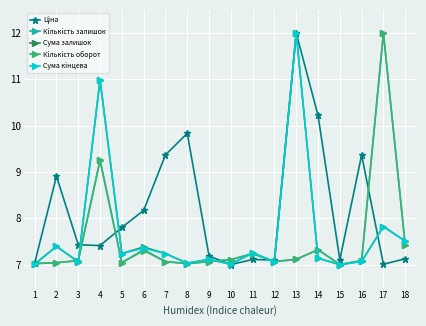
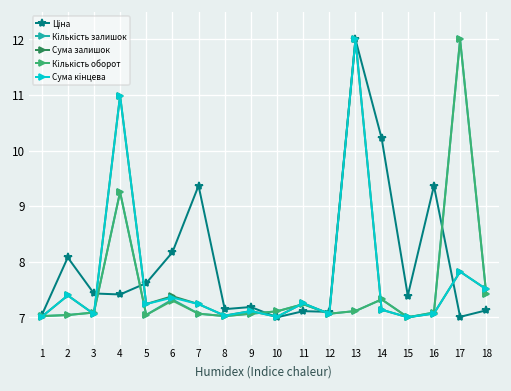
  {
    "Ціна": {
-     "2": 8.9,
+     "2": 8.1,
      "3": 7.4,
      "4": 7.4,
-     "5": 7.8,
+     "5": 7.6,
      "6": 8.2,
      "7": 9.4,
-     "8": 9.8,
+     "8": 7.1,
      "9": 7.2,
      "11": 7.1,
      "14": 10.2,
-     "15": 7.1,
+     "15": 7.4,
      "16": 9.4,
      "17": 7.0,
      "18": 7.1
    }
  }
